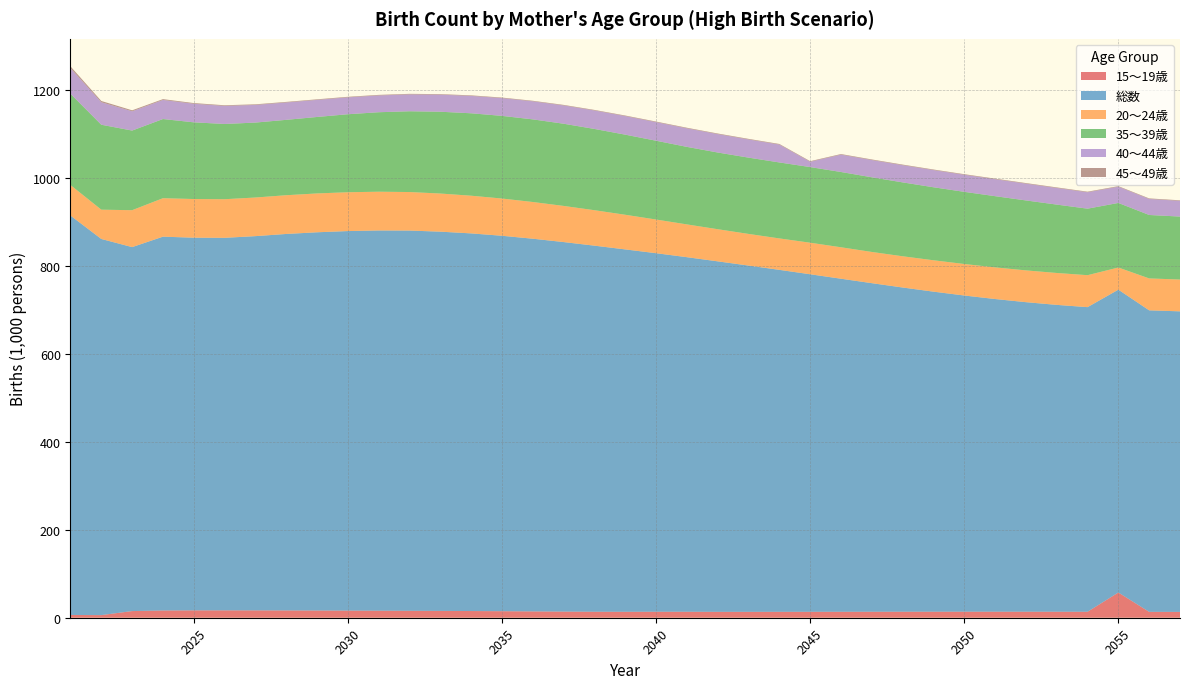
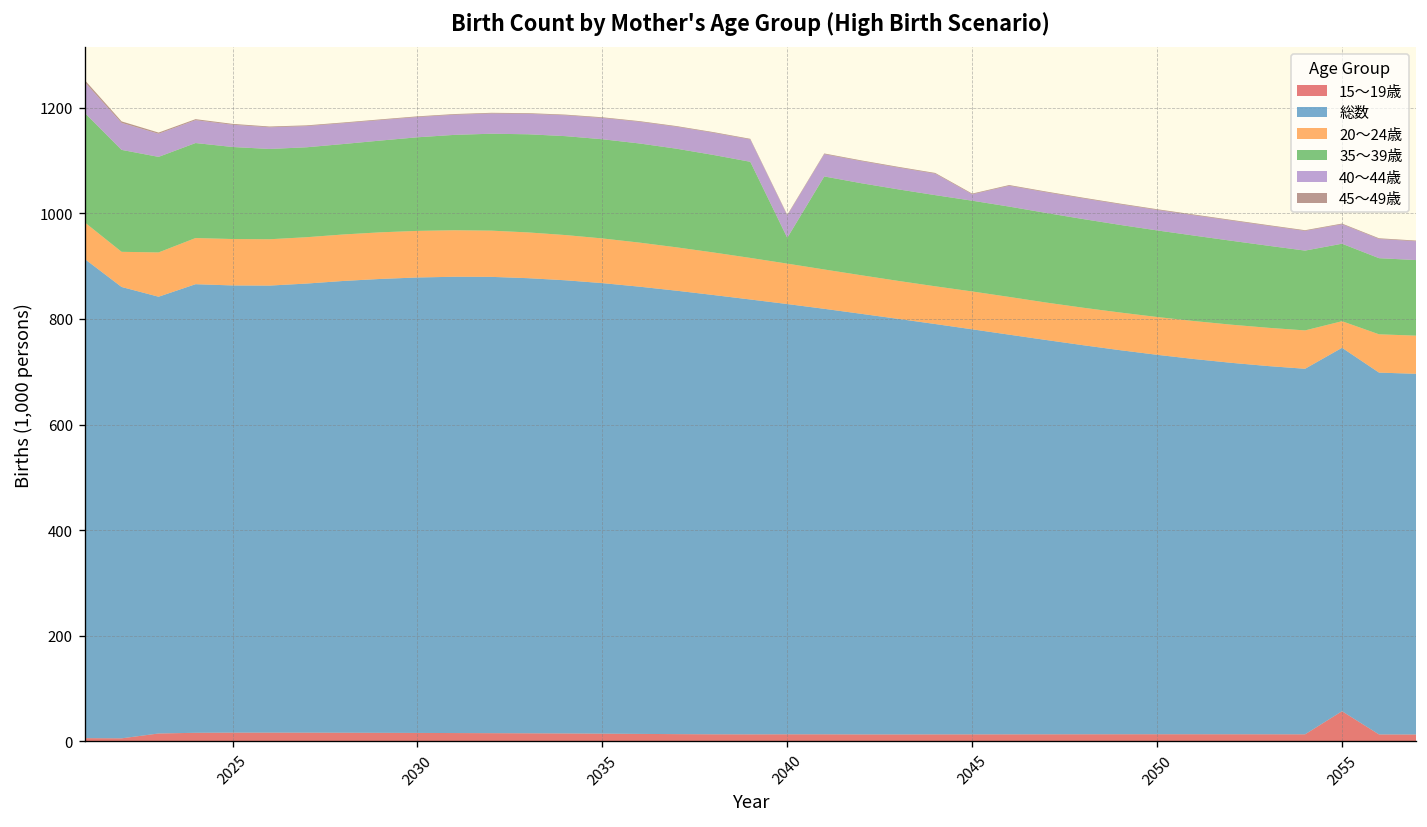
  {
    "15～19歳": {
      "2025": 20,
      "2030": 20,
      "2035": 10,
      "2040": 10,
      "2045": 10,
      "2050": 10,
      "2055": 60
    },
    "総数": {
      "2025": 850,
      "2030": 860,
      "2035": 850,
      "2040": 810,
      "2045": 770,
      "2050": 720,
      "2055": 690
    },
    "20～24歳": {
      "2025": 90,
      "2030": 90,
      "2035": 80,
      "2040": 80,
      "2045": 70,
      "2050": 70,
      "2055": 50
    },
    "35～39歳": {
      "2025": 170,
      "2030": 180,
      "2035": 190,
-     "2040": 180,
+     "2040": 50,
      "2045": 170,
      "2050": 160,
      "2055": 150
    }
  }
